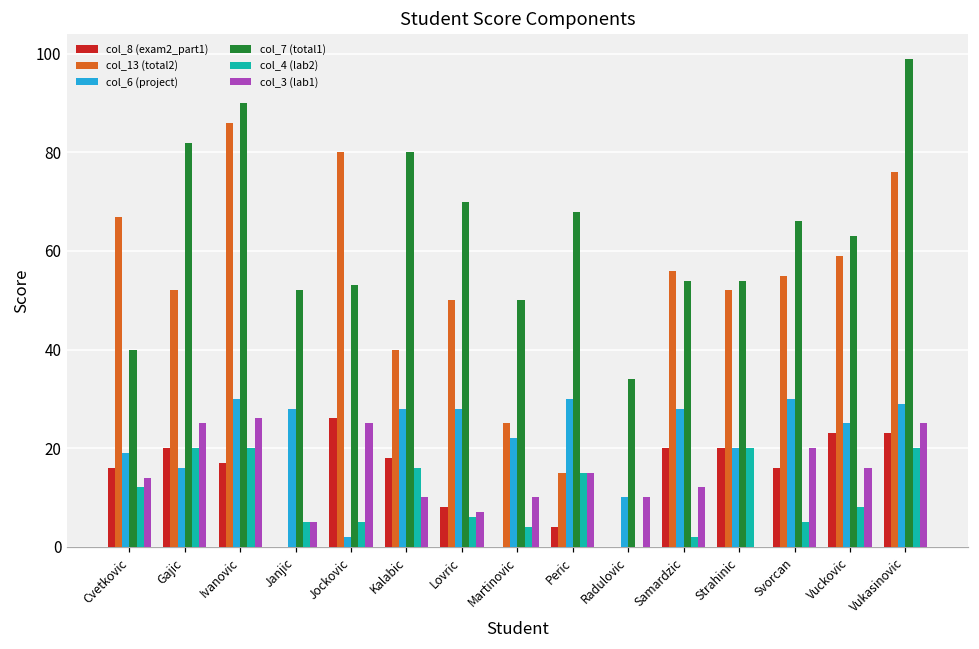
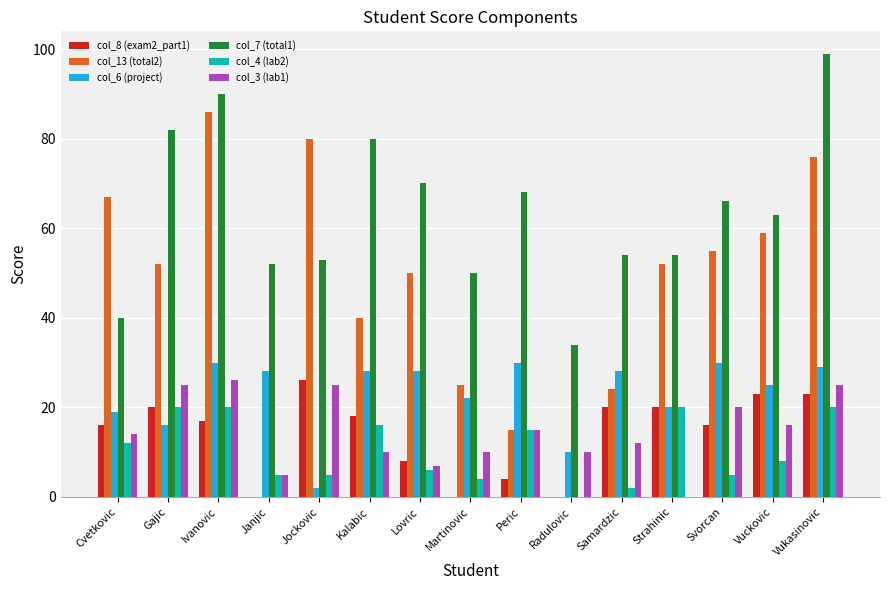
  {
    "col_8 (exam2_part1)": {
      "Cvetkovic": 16,
      "Gajic": 20,
      "Ivanovic": 17,
      "Janjic": 0,
      "Jockovic": 26,
      "Kalabic": 18,
      "Lovric": 8,
      "Martinovic": 0,
      "Peric": 4,
      "Radulovic": 0,
      "Samardzic": 20,
      "Strahinic": 20,
      "Svorcan": 16,
      "Vuckovic": 23,
      "Vukasinovic": 23
    },
    "col_13 (total2)": {
      "Cvetkovic": 67,
      "Gajic": 52,
      "Ivanovic": 86,
      "Janjic": 0,
      "Jockovic": 80,
      "Kalabic": 40,
      "Lovric": 50,
      "Martinovic": 25,
      "Peric": 15,
      "Radulovic": 0,
-     "Samardzic": 56,
+     "Samardzic": 24,
      "Strahinic": 52,
      "Svorcan": 55,
      "Vuckovic": 59,
      "Vukasinovic": 76
    },
    "col_7 (total1)": {
      "Cvetkovic": 40,
      "Gajic": 82,
      "Ivanovic": 90,
      "Janjic": 52,
      "Jockovic": 53,
      "Kalabic": 80,
      "Lovric": 70,
      "Martinovic": 50,
      "Peric": 68,
      "Radulovic": 34,
      "Samardzic": 54,
      "Strahinic": 54,
      "Svorcan": 66,
      "Vuckovic": 63,
      "Vukasinovic": 99
    },
    "col_3 (lab1)": {
      "Cvetkovic": 14,
      "Gajic": 25,
      "Ivanovic": 26,
      "Janjic": 5,
      "Jockovic": 25,
      "Kalabic": 10,
      "Lovric": 7,
      "Martinovic": 10,
      "Peric": 15,
      "Radulovic": 10,
      "Samardzic": 12,
      "Strahinic": 0,
      "Svorcan": 20,
      "Vuckovic": 16,
      "Vukasinovic": 25
    }
  }
